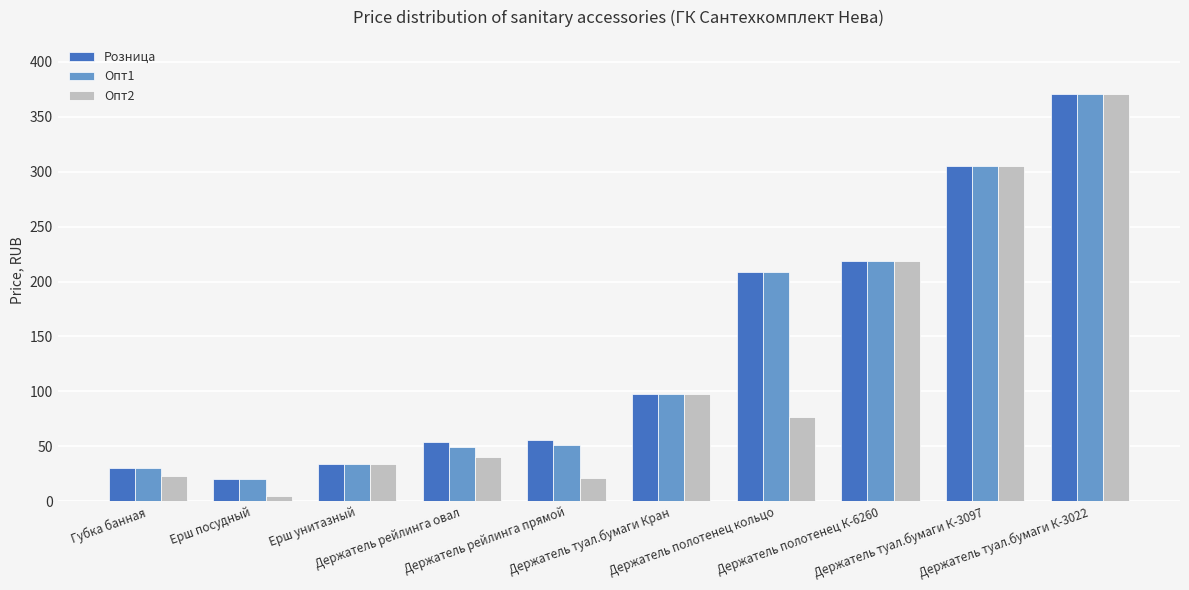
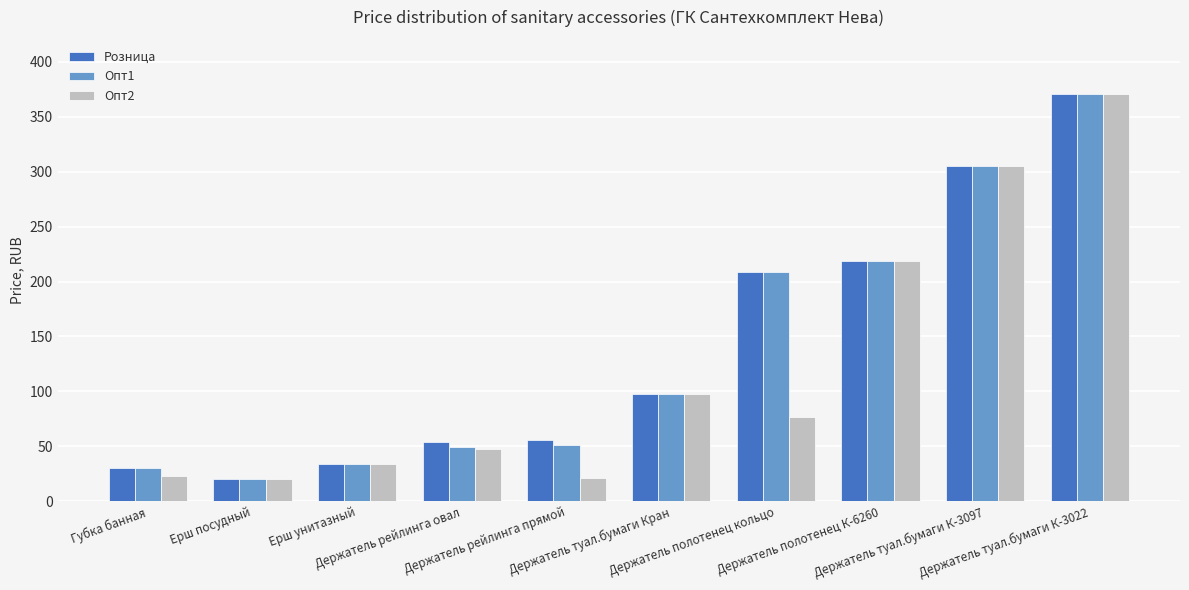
  {
    "Опт2": {
      "Губка банная": 23,
-     "Ерш посудный": 5,
+     "Ерш посудный": 20,
      "Ерш унитазный": 34,
-     "Держатель рейлинга овал": 40,
+     "Держатель рейлинга овал": 48,
      "Держатель рейлинга прямой": 21,
      "Держатель туал.бумаги Кран": 98,
      "Держатель полотенец кольцо": 76,
      "Держатель полотенец К-6260": 219,
      "Держатель туал.бумаги К-3097": 305,
      "Держатель туал.бумаги К-3022": 371
    }
  }
